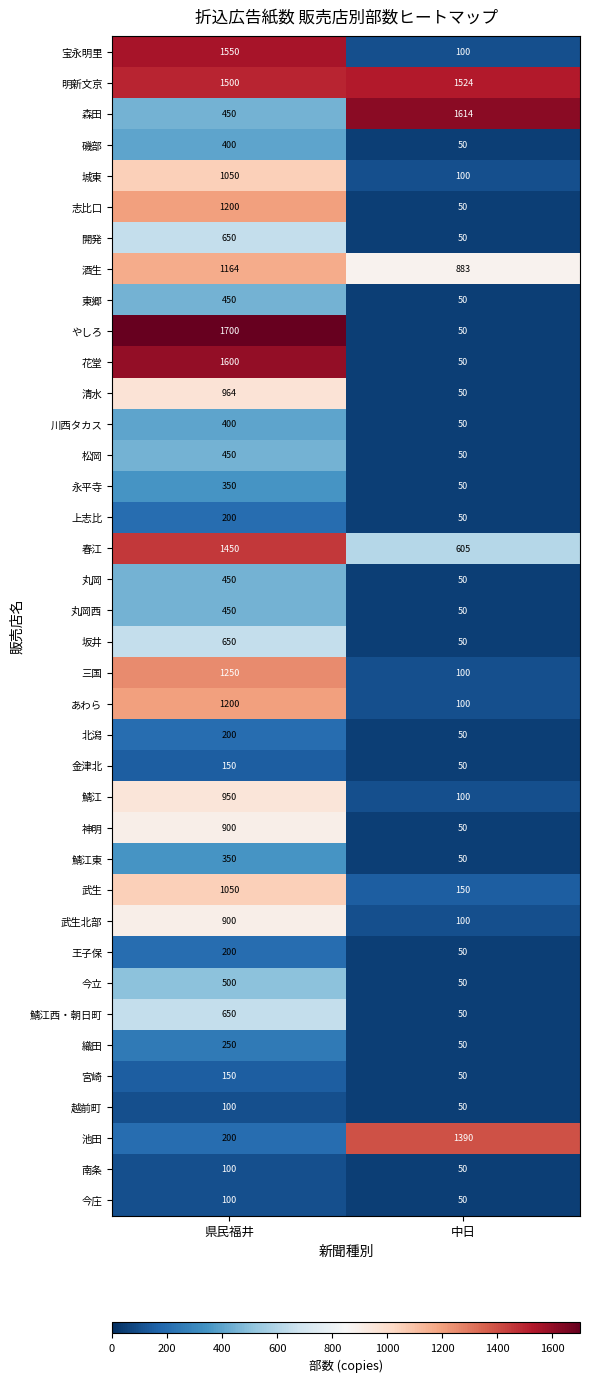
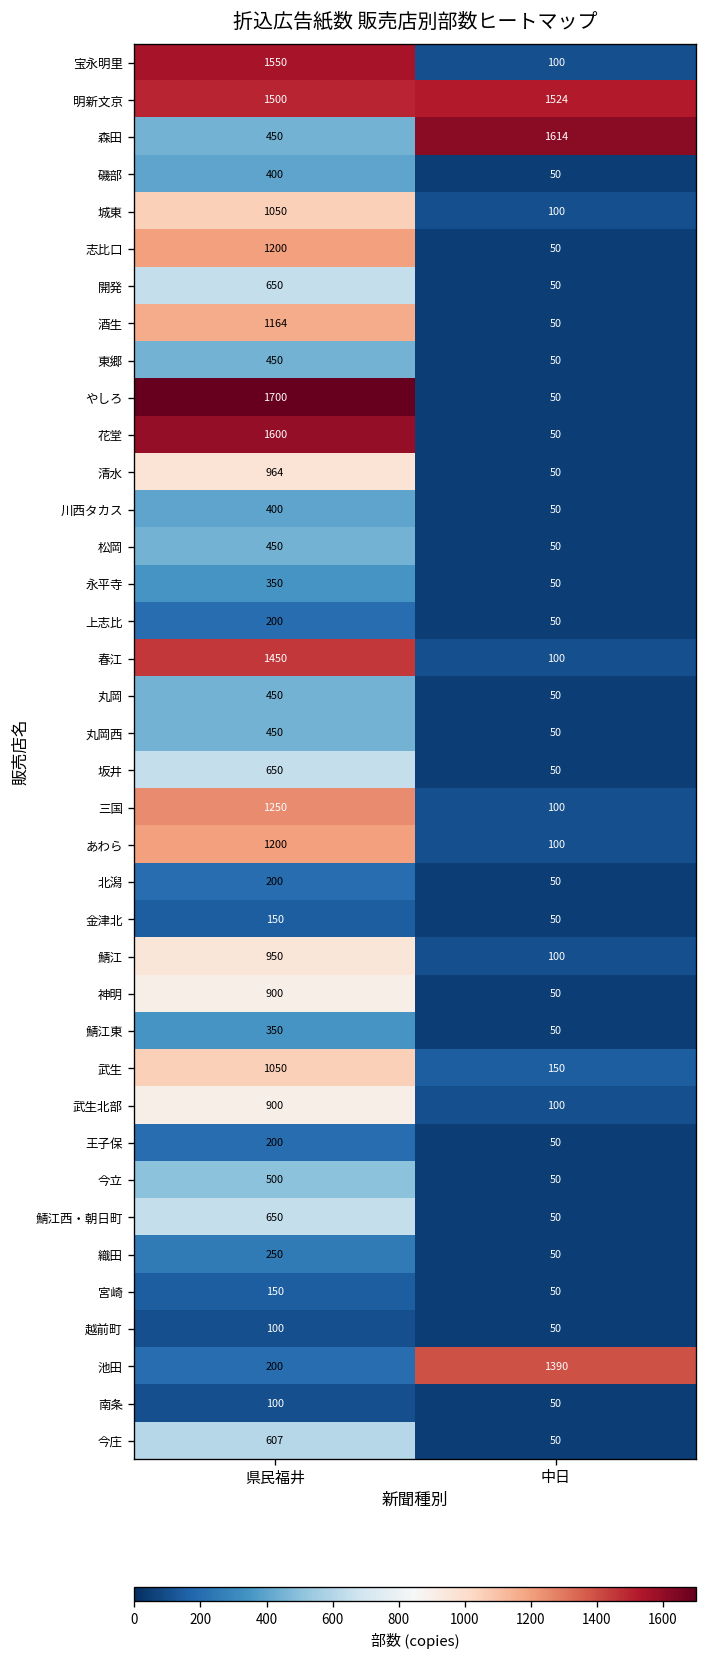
  {
    "宝永明里": {
      "県民福井": 1550,
      "中日": 100
    },
    "明新文京": {
      "県民福井": 1500,
      "中日": 1524
    },
    "森田": {
      "県民福井": 450,
      "中日": 1614
    },
    "磯部": {
      "県民福井": 400,
      "中日": 50
    },
    "城東": {
      "県民福井": 1050,
      "中日": 100
    },
    "志比口": {
      "県民福井": 1200,
      "中日": 50
    },
    "開発": {
      "県民福井": 650,
      "中日": 50
    },
    "酒生": {
      "県民福井": 1164,
-     "中日": 883
+     "中日": 50
    },
    "東郷": {
      "県民福井": 450,
      "中日": 50
    },
    "やしろ": {
      "県民福井": 1700,
      "中日": 50
    },
    "花堂": {
      "県民福井": 1600,
      "中日": 50
    },
    "清水": {
      "県民福井": 964,
      "中日": 50
    },
    "川西タカス": {
      "県民福井": 400,
      "中日": 50
    },
    "松岡": {
      "県民福井": 450,
      "中日": 50
    },
    "永平寺": {
      "県民福井": 350,
      "中日": 50
    },
    "上志比": {
      "県民福井": 200,
      "中日": 50
    },
    "春江": {
      "県民福井": 1450,
-     "中日": 605
+     "中日": 100
    },
    "丸岡": {
      "県民福井": 450,
      "中日": 50
    },
    "丸岡西": {
      "県民福井": 450,
      "中日": 50
    },
    "坂井": {
      "県民福井": 650,
      "中日": 50
    },
    "三国": {
      "県民福井": 1250,
      "中日": 100
    },
    "あわら": {
      "県民福井": 1200,
      "中日": 100
    },
    "北潟": {
      "県民福井": 200,
      "中日": 50
    },
    "金津北": {
      "県民福井": 150,
      "中日": 50
    },
    "鯖江": {
      "県民福井": 950,
      "中日": 100
    },
    "神明": {
      "県民福井": 900,
      "中日": 50
    },
    "鯖江東": {
      "県民福井": 350,
      "中日": 50
    },
    "武生": {
      "県民福井": 1050,
      "中日": 150
    },
    "武生北部": {
      "県民福井": 900,
      "中日": 100
    },
    "王子保": {
      "県民福井": 200,
      "中日": 50
    },
    "今立": {
      "県民福井": 500,
      "中日": 50
    },
    "鯖江西・朝日町": {
      "県民福井": 650,
      "中日": 50
    },
    "織田": {
      "県民福井": 250,
      "中日": 50
    },
    "宮崎": {
      "県民福井": 150,
      "中日": 50
    },
    "越前町": {
      "県民福井": 100,
      "中日": 50
    },
    "池田": {
      "県民福井": 200,
      "中日": 1390
    },
    "南条": {
      "県民福井": 100,
      "中日": 50
    },
    "今庄": {
-     "県民福井": 100,
+     "県民福井": 607,
      "中日": 50
    }
  }
